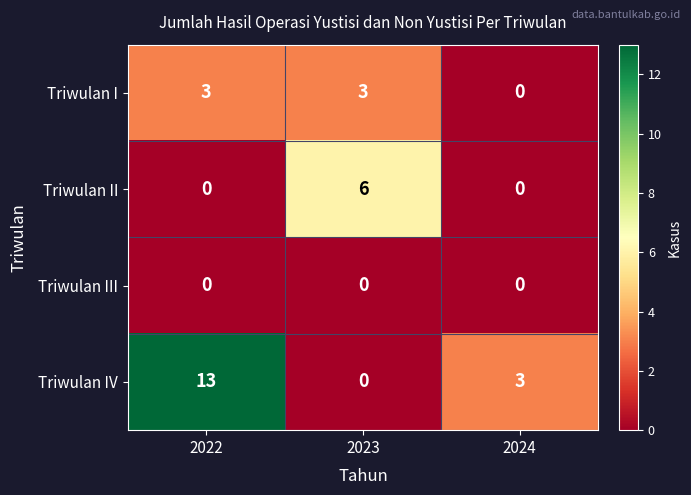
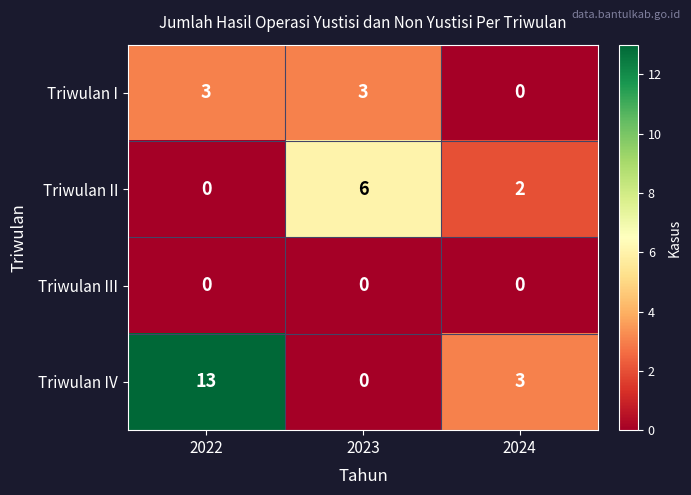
  {
    "Triwulan I": {
      "2022": 3,
      "2023": 3,
      "2024": 0
    },
    "Triwulan II": {
      "2022": 0,
      "2023": 6,
-     "2024": 0
+     "2024": 2
    },
    "Triwulan III": {
      "2022": 0,
      "2023": 0,
      "2024": 0
    },
    "Triwulan IV": {
      "2022": 13,
      "2023": 0,
      "2024": 3
    }
  }
